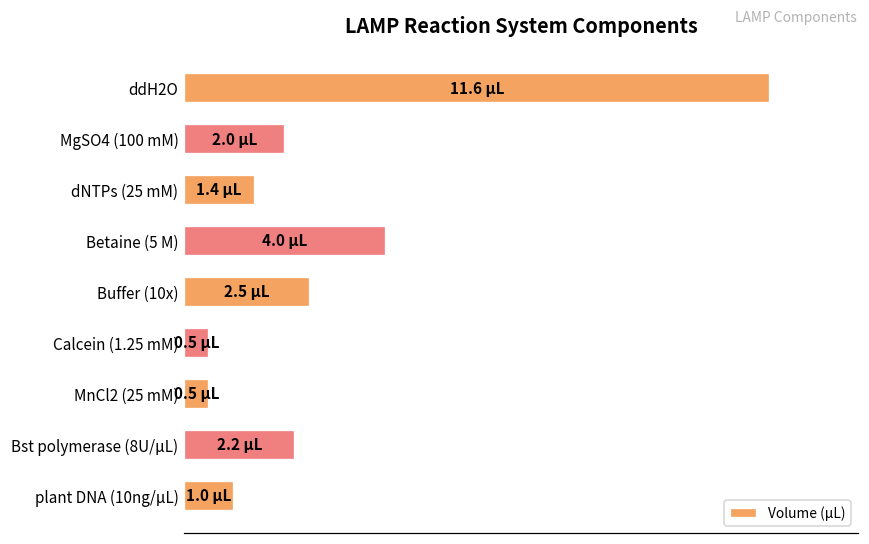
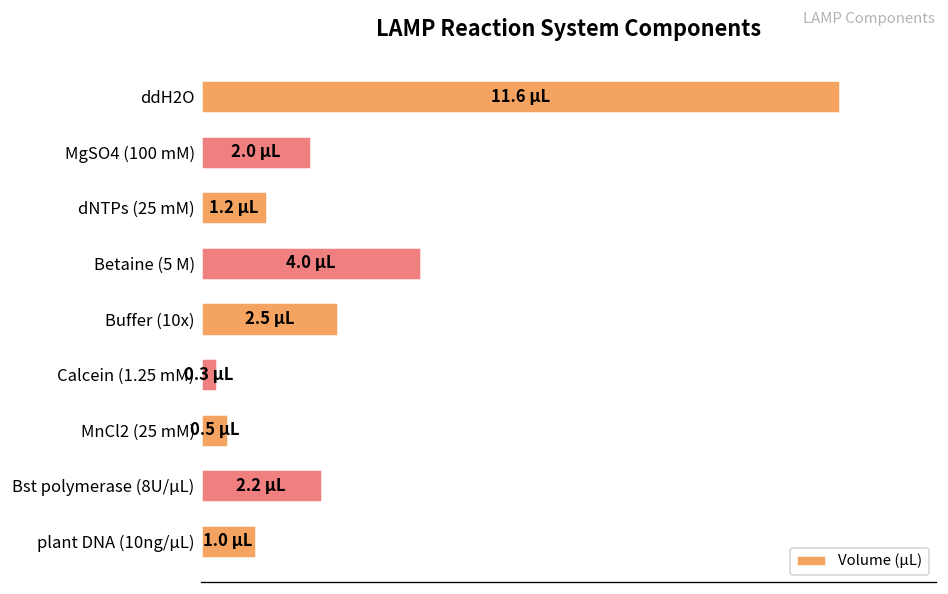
  {
    "ddH2O": 11.6,
    "MgSO4 (100 mM)": 2.0,
-   "dNTPs (25 mM)": 1.4,
+   "dNTPs (25 mM)": 1.2,
    "Betaine (5 M)": 4.0,
    "Buffer (10x)": 2.5,
-   "Calcein (1.25 mM)": 0.5,
+   "Calcein (1.25 mM)": 0.3,
    "MnCl2 (25 mM)": 0.5,
    "Bst polymerase (8U/μL)": 2.2,
    "plant DNA (10ng/μL)": 1.0
  }
